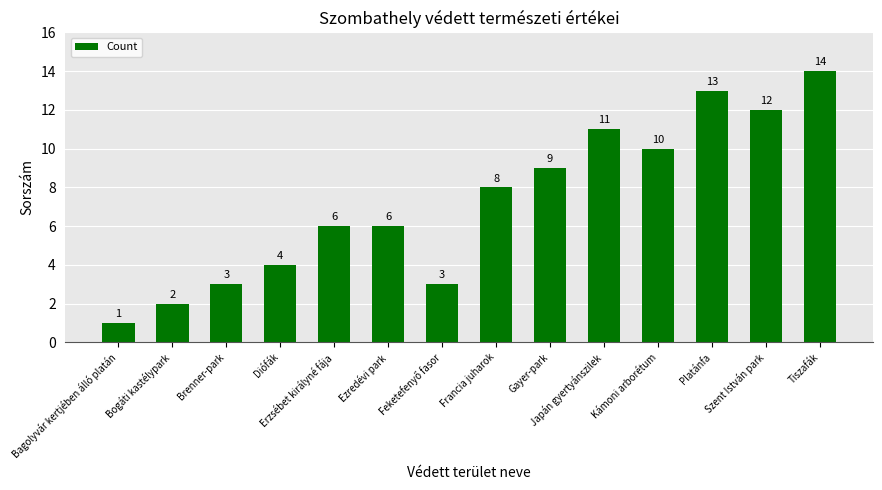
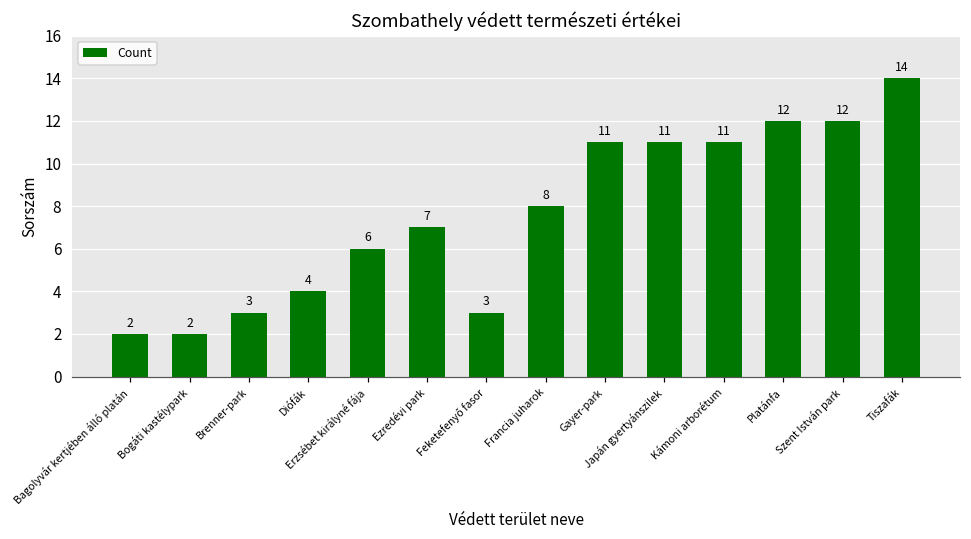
  {
-   "Bagolyvár kertjében álló platán": 1,
+   "Bagolyvár kertjében álló platán": 2,
    "Bogáti kastélypark": 2,
    "Brenner-park": 3,
    "Diófák": 4,
    "Erzsébet királyné fája": 6,
-   "Ezredévi park": 6,
+   "Ezredévi park": 7,
    "Feketefenyő fasor": 3,
    "Francia juharok": 8,
-   "Gayer-park": 9,
+   "Gayer-park": 11,
    "Japán gyertyánszilek": 11,
-   "Kámoni arborétum": 10,
-   "Platánfa": 13,
+   "Kámoni arborétum": 11,
+   "Platánfa": 12,
    "Szent István park": 12,
    "Tiszafák": 14
  }
